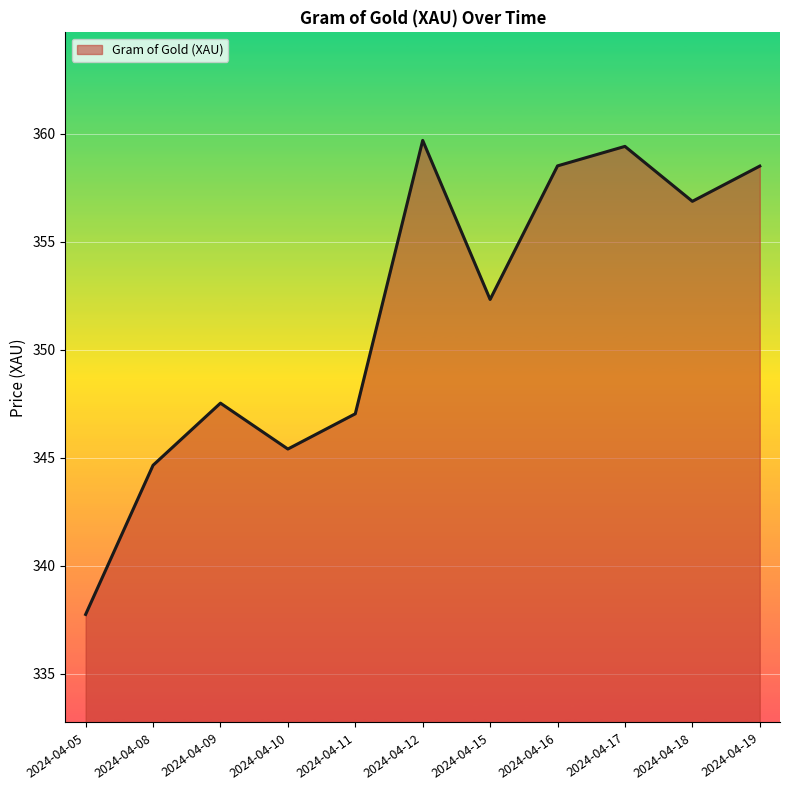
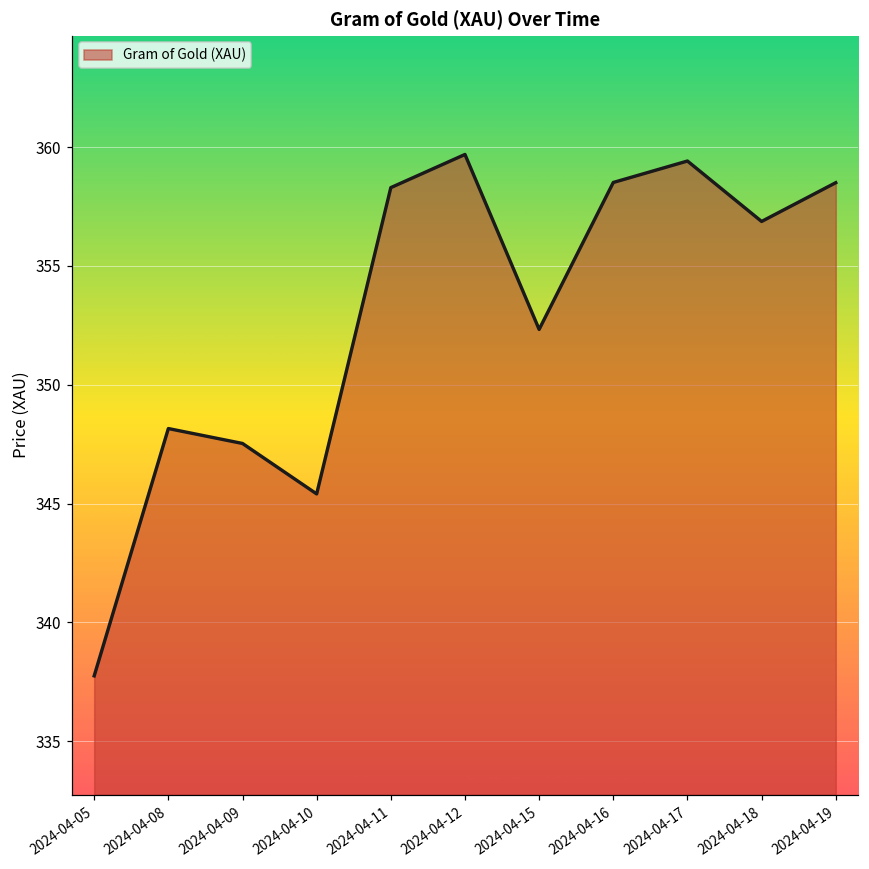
  {
    "2024-04-05": 337.8,
-   "2024-04-08": 344.7,
+   "2024-04-08": 348.2,
    "2024-04-09": 347.5,
    "2024-04-10": 345.4,
-   "2024-04-11": 347.0,
+   "2024-04-11": 358.3,
    "2024-04-12": 359.7,
    "2024-04-15": 352.3,
    "2024-04-16": 358.5,
    "2024-04-17": 359.4,
    "2024-04-18": 356.9,
    "2024-04-19": 358.5
  }
